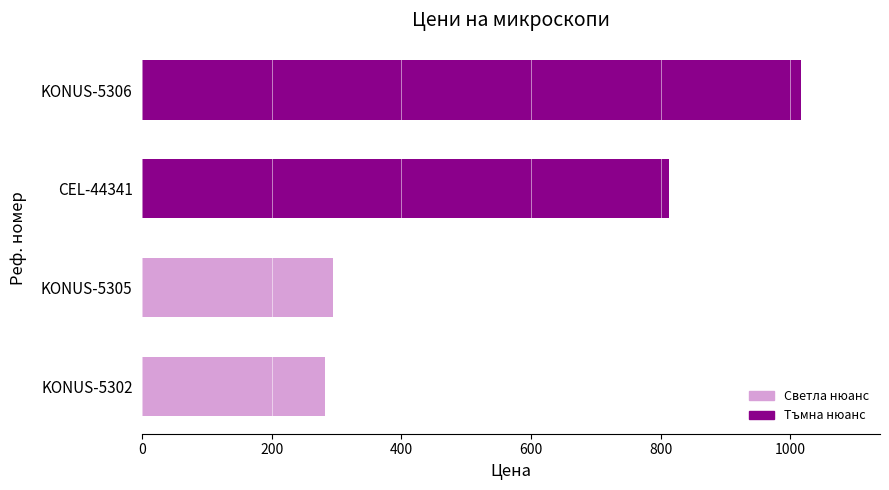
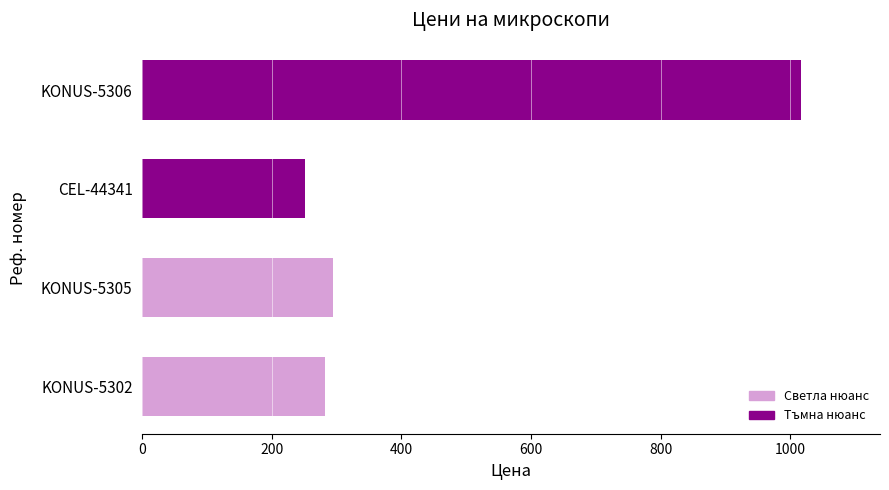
  {
    "KONUS-5306": 1020,
-   "CEL-44341": 810,
+   "CEL-44341": 250,
    "KONUS-5305": 290,
    "KONUS-5302": 280
  }
